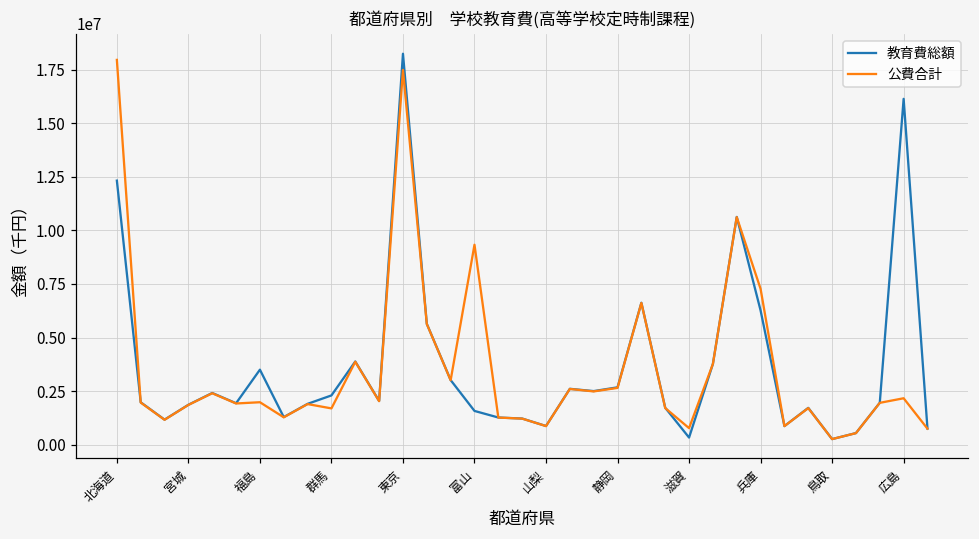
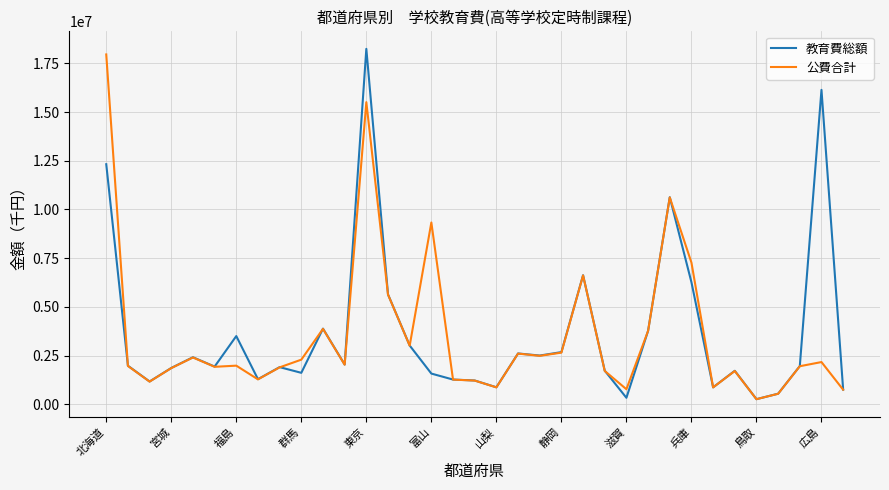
  {
    "教育費総額": {
      "北海道": 12300000,
      "福島": 3500000,
-     "群馬": 2300000,
+     "群馬": 1600000,
      "東京": 18200000,
      "富山": 1600000,
      "滋賀": 300000,
      "兵庫": 6300000,
      "広島": 16100000
    },
    "公費合計": {
      "北海道": 18000000,
      "福島": 2000000,
-     "群馬": 1700000,
-     "東京": 17500000,
+     "群馬": 2300000,
+     "東京": 15500000,
      "富山": 9300000,
      "滋賀": 800000,
      "兵庫": 7300000,
      "広島": 2200000
    }
  }
